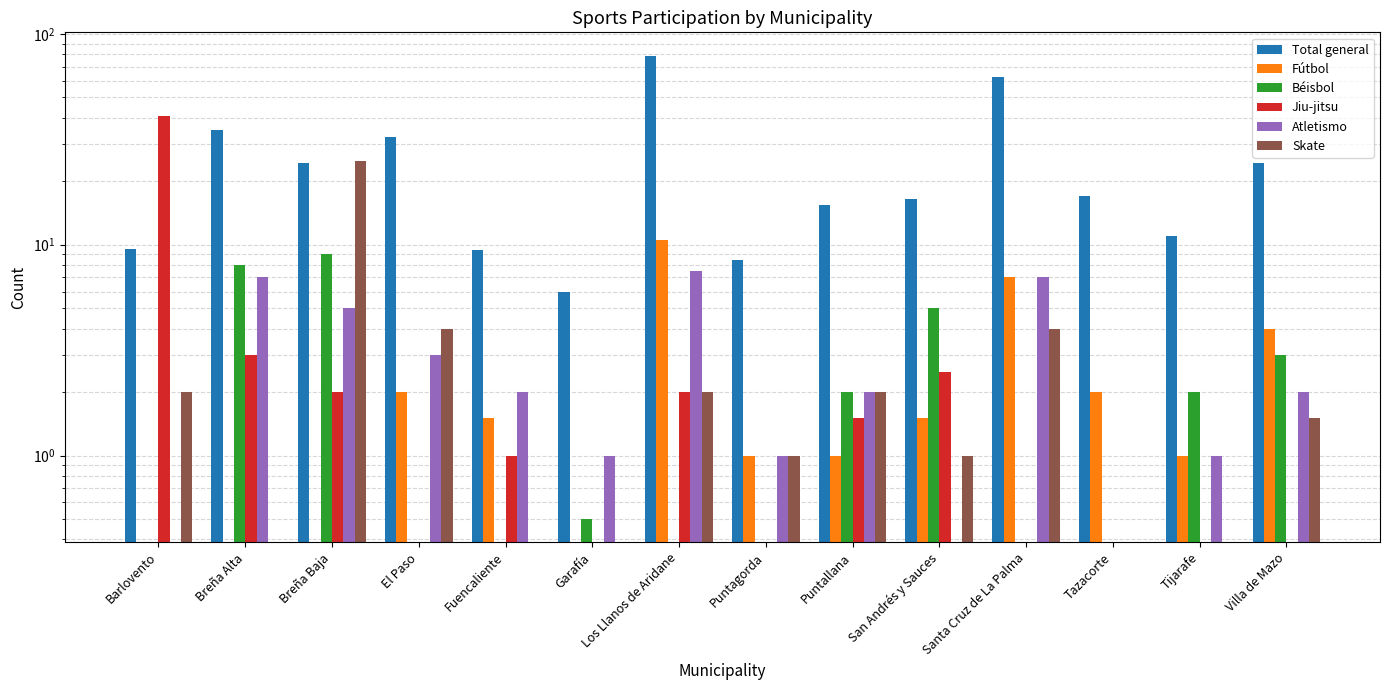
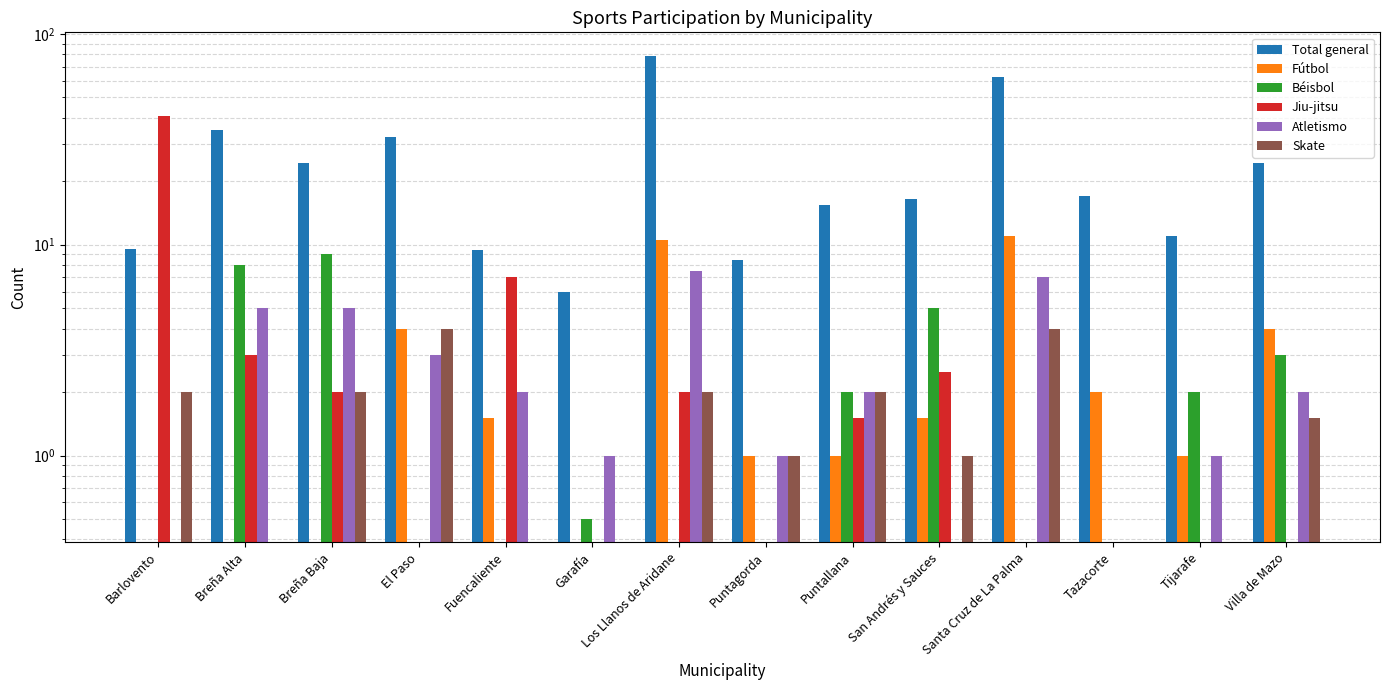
  {
    "Total general": {
      "Barlovento": 10,
      "Breña Alta": 35,
      "Breña Baja": 25,
      "El Paso": 33,
      "Fuencaliente": 9,
      "Garafía": 6,
      "Los Llanos de Aridane": 79,
      "Puntagorda": 8.5,
      "Puntallana": 16,
      "San Andrés y Sauces": 17,
      "Santa Cruz de La Palma": 63,
      "Tazacorte": 17,
      "Tijarafe": 11,
      "Villa de Mazo": 25
    },
    "Fútbol": {
-     "El Paso": 2,
+     "El Paso": 4,
      "Fuencaliente": 1.5,
      "Los Llanos de Aridane": 11,
      "Puntagorda": 1,
      "Puntallana": 1,
      "San Andrés y Sauces": 1.5,
-     "Santa Cruz de La Palma": 7,
+     "Santa Cruz de La Palma": 11,
      "Tazacorte": 2,
      "Tijarafe": 1,
      "Villa de Mazo": 4
    },
    "Béisbol": {
      "Breña Alta": 8,
      "Breña Baja": 9,
      "Garafía": 0.50,
      "Puntallana": 2,
      "San Andrés y Sauces": 5,
      "Tijarafe": 2,
      "Villa de Mazo": 3
    },
    "Jiu-jitsu": {
      "Barlovento": 41,
      "Breña Alta": 3,
      "Breña Baja": 2,
-     "Fuencaliente": 1,
+     "Fuencaliente": 7,
      "Los Llanos de Aridane": 2,
      "Puntallana": 1.5,
      "San Andrés y Sauces": 2.5
    },
    "Atletismo": {
-     "Breña Alta": 7,
+     "Breña Alta": 5,
      "Breña Baja": 5,
      "El Paso": 3,
      "Fuencaliente": 2,
      "Garafía": 1,
      "Los Llanos de Aridane": 7.5,
      "Puntagorda": 1,
      "Puntallana": 2,
      "Santa Cruz de La Palma": 7,
      "Tijarafe": 1,
      "Villa de Mazo": 2
    },
    "Skate": {
      "Barlovento": 2,
-     "Breña Baja": 25,
+     "Breña Baja": 2,
      "El Paso": 4,
      "Los Llanos de Aridane": 2,
      "Puntagorda": 1,
      "Puntallana": 2,
      "San Andrés y Sauces": 1,
      "Santa Cruz de La Palma": 4,
      "Villa de Mazo": 1.5
    }
  }
